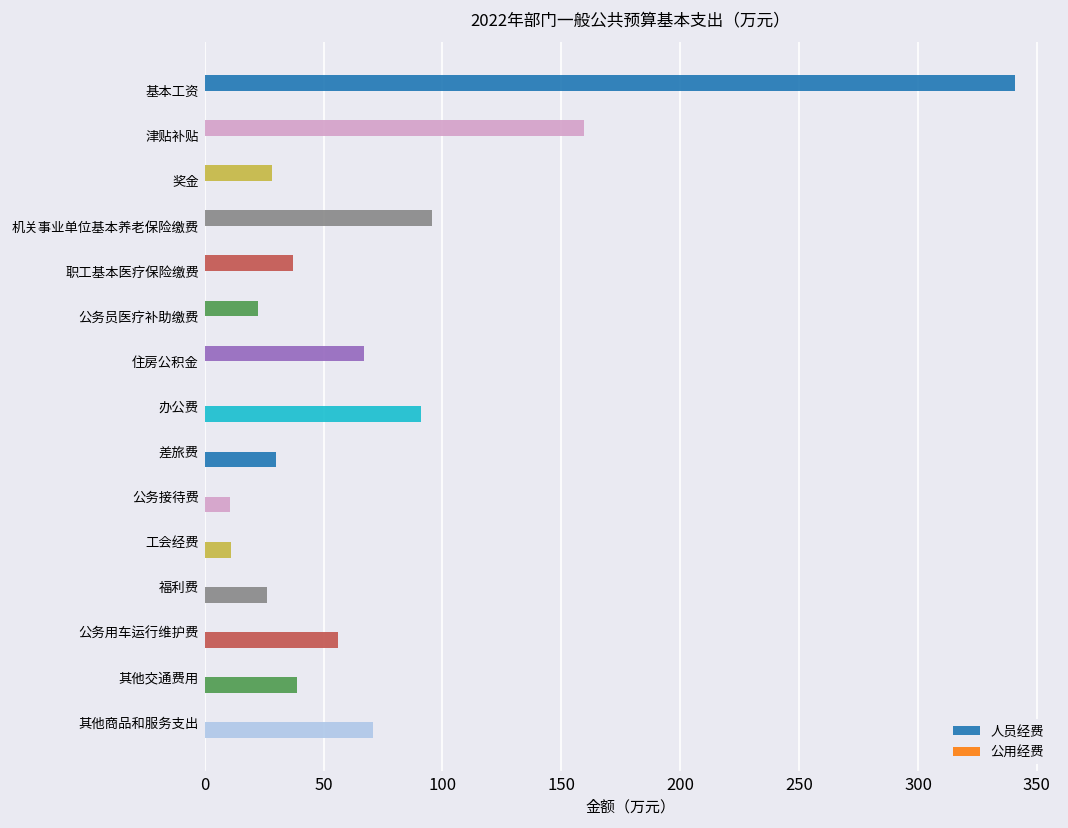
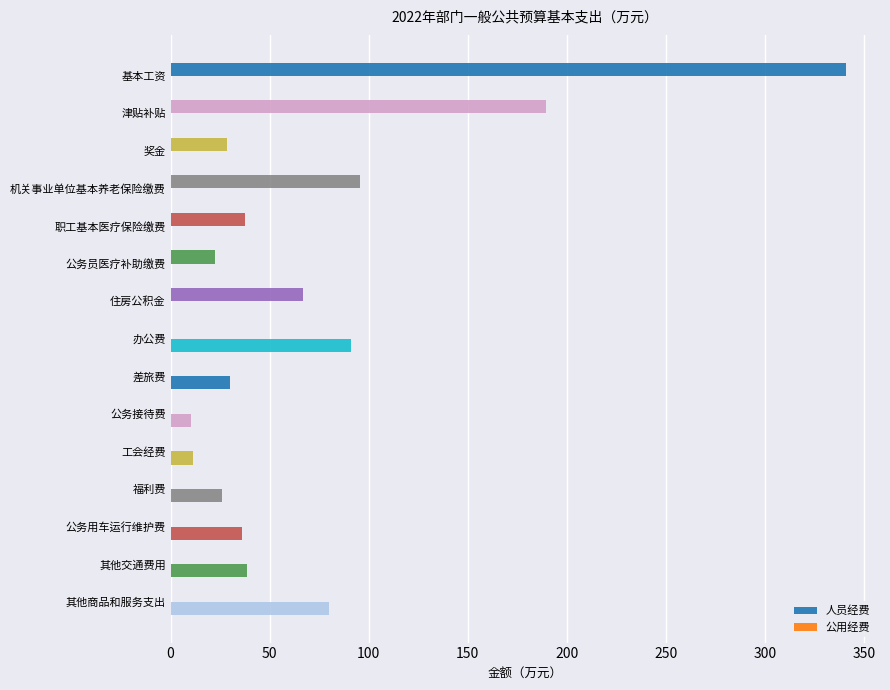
  {
    "人员经费": {
      "基本工资": 341,
-     "津贴补贴": 160,
+     "津贴补贴": 190,
      "奖金": 28,
      "机关事业单位基本养老保险缴费": 96,
      "职工基本医疗保险缴费": 37,
      "公务员医疗补助缴费": 22,
      "住房公积金": 67,
      "办公费": 0,
      "差旅费": 0,
      "公务接待费": 0,
      "工会经费": 0,
      "福利费": 0,
      "公务用车运行维护费": 0,
      "其他交通费用": 0,
      "其他商品和服务支出": 0
    },
    "公用经费": {
      "基本工资": 0,
      "津贴补贴": 0,
      "奖金": 0,
      "机关事业单位基本养老保险缴费": 0,
      "职工基本医疗保险缴费": 0,
      "公务员医疗补助缴费": 0,
      "住房公积金": 0,
      "办公费": 91,
      "差旅费": 30,
      "公务接待费": 11,
      "工会经费": 11,
      "福利费": 26,
-     "公务用车运行维护费": 56,
+     "公务用车运行维护费": 36,
      "其他交通费用": 39,
-     "其他商品和服务支出": 71
+     "其他商品和服务支出": 80
    }
  }
